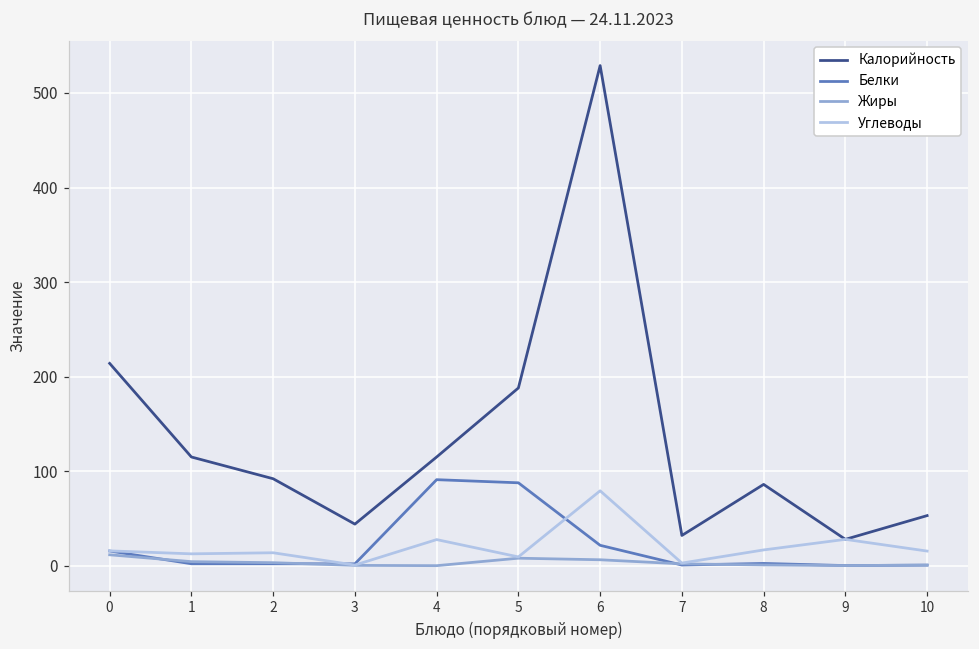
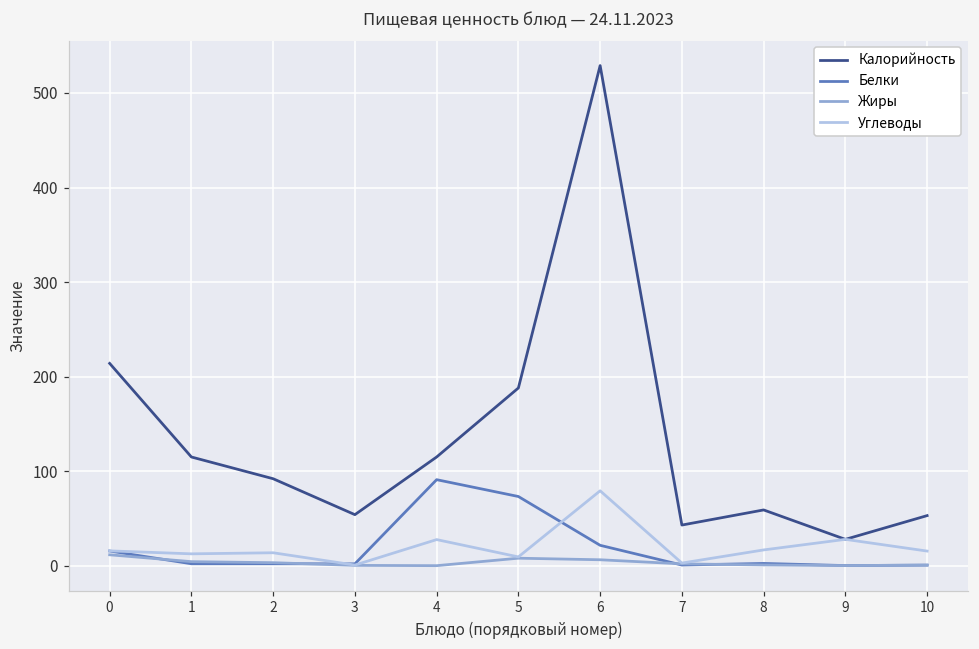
  {
    "Калорийность": {
      "0": 210,
      "1": 120,
      "2": 90,
-     "3": 40,
+     "3": 50,
      "4": 120,
      "5": 190,
      "6": 530,
-     "7": 30,
-     "8": 90,
+     "7": 40,
+     "8": 60,
      "10": 50
    },
    "Белки": {
      "4": 90,
-     "5": 90,
+     "5": 70,
      "6": 20
    }
  }
